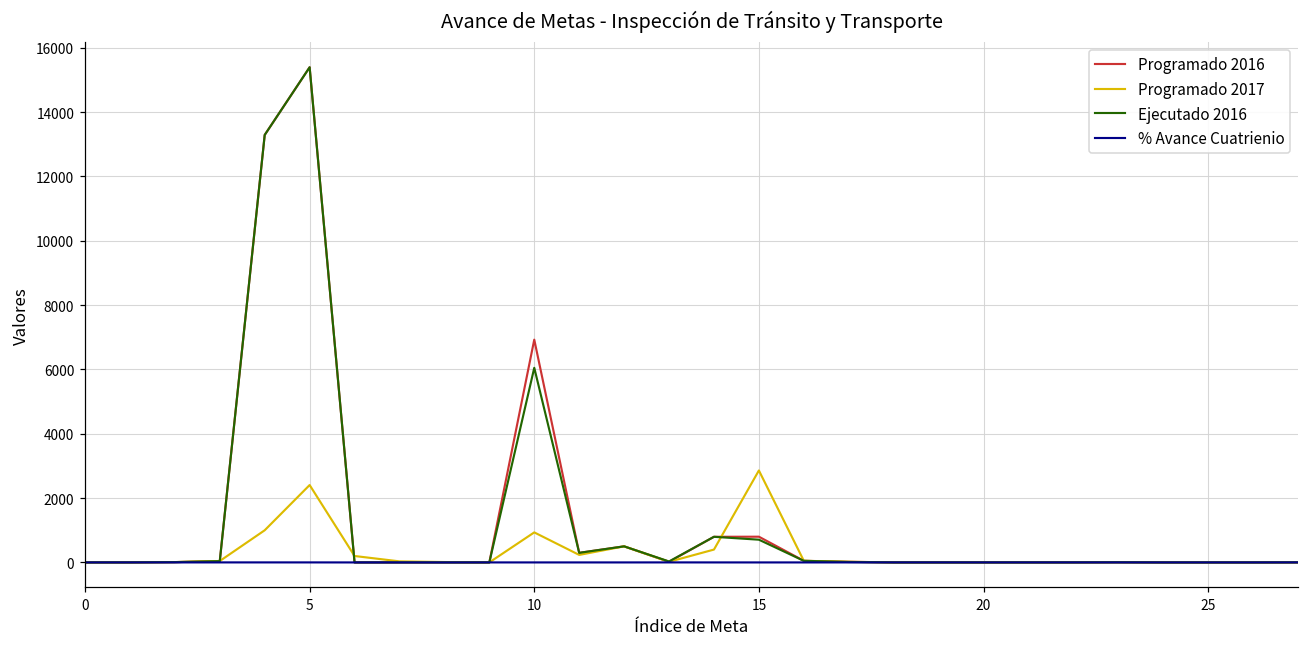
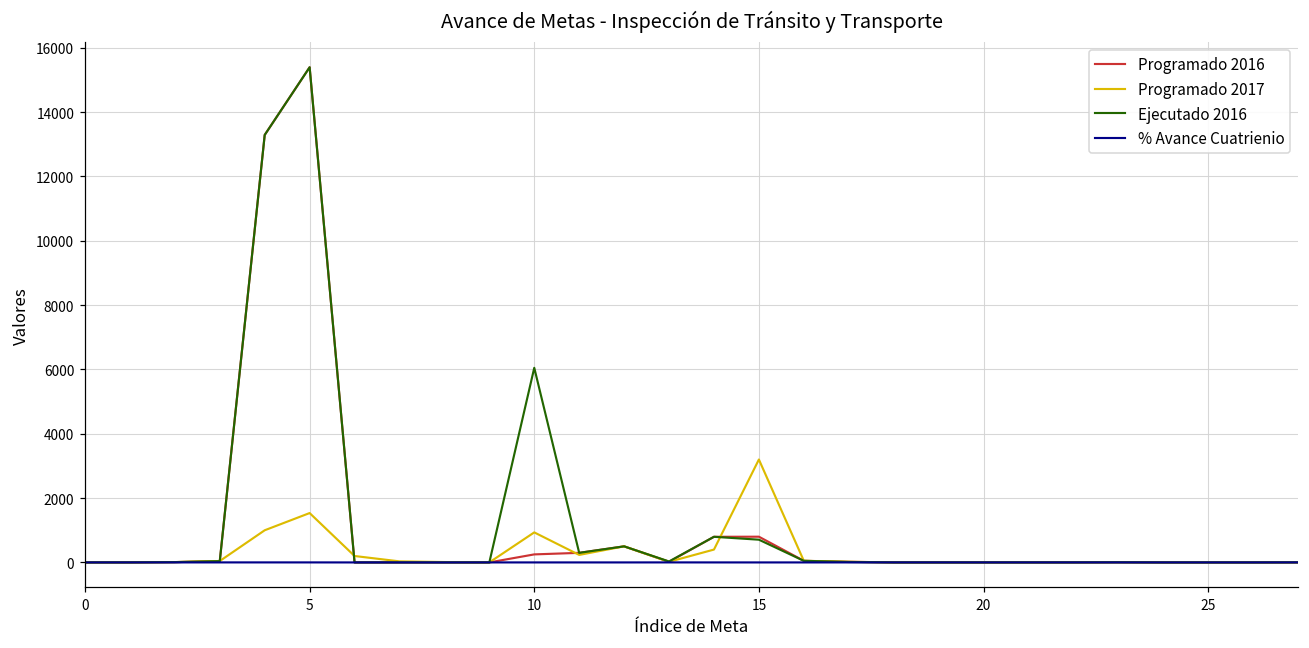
  {
    "Programado 2016": {
-     "10": 6900,
+     "10": 300,
      "15": 800
    },
    "Programado 2017": {
-     "5": 2400,
+     "5": 1500,
      "10": 900,
-     "15": 2900
+     "15": 3200
    },
    "Ejecutado 2016": {
      "10": 6100,
      "15": 700
    },
    "% Avance Cuatrienio": {
      "5": 0,
      "10": 0,
      "15": 0
    }
  }
